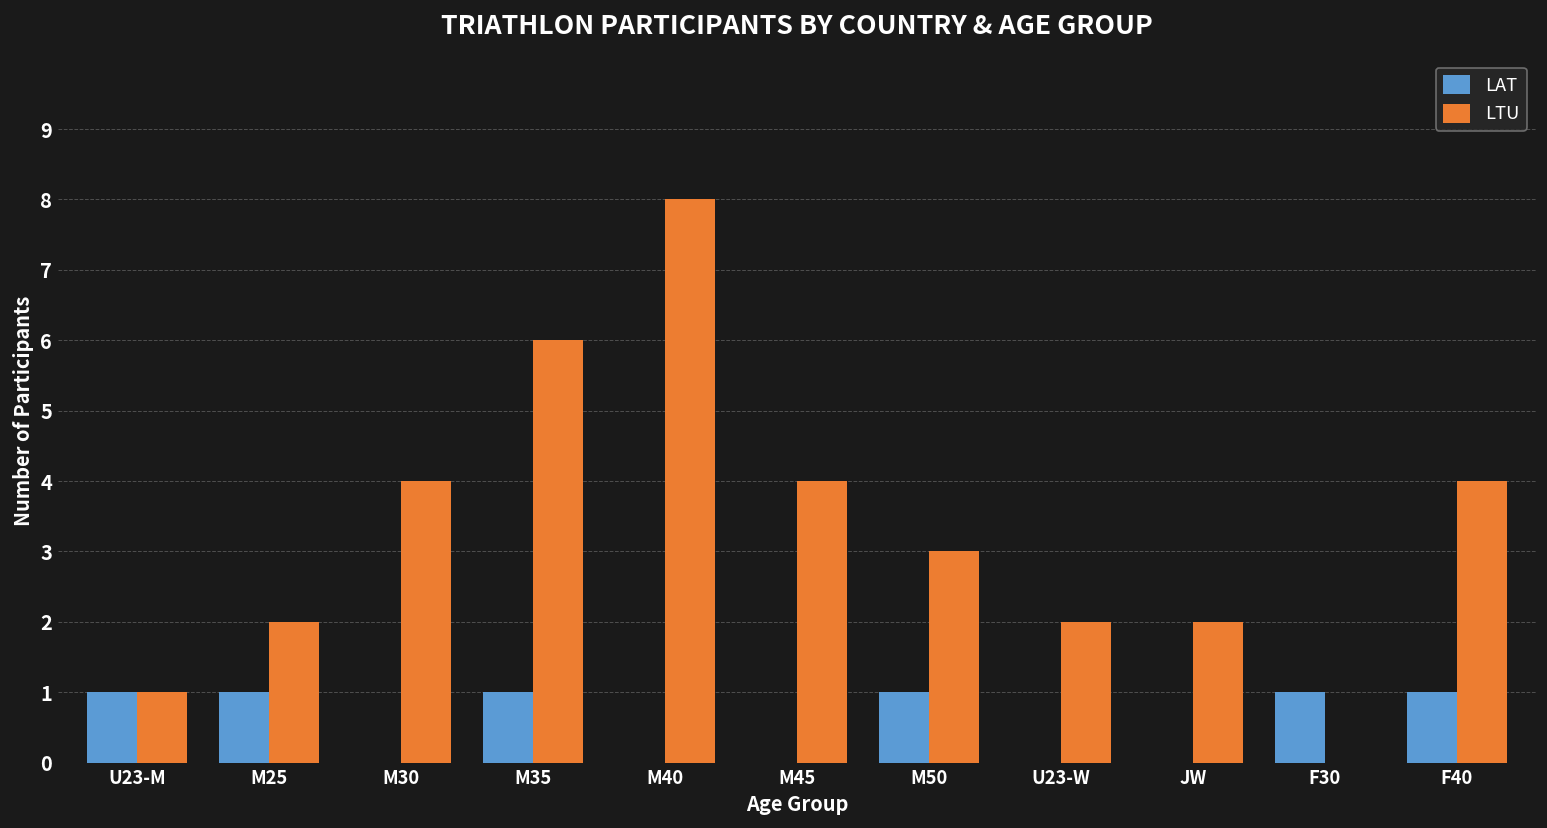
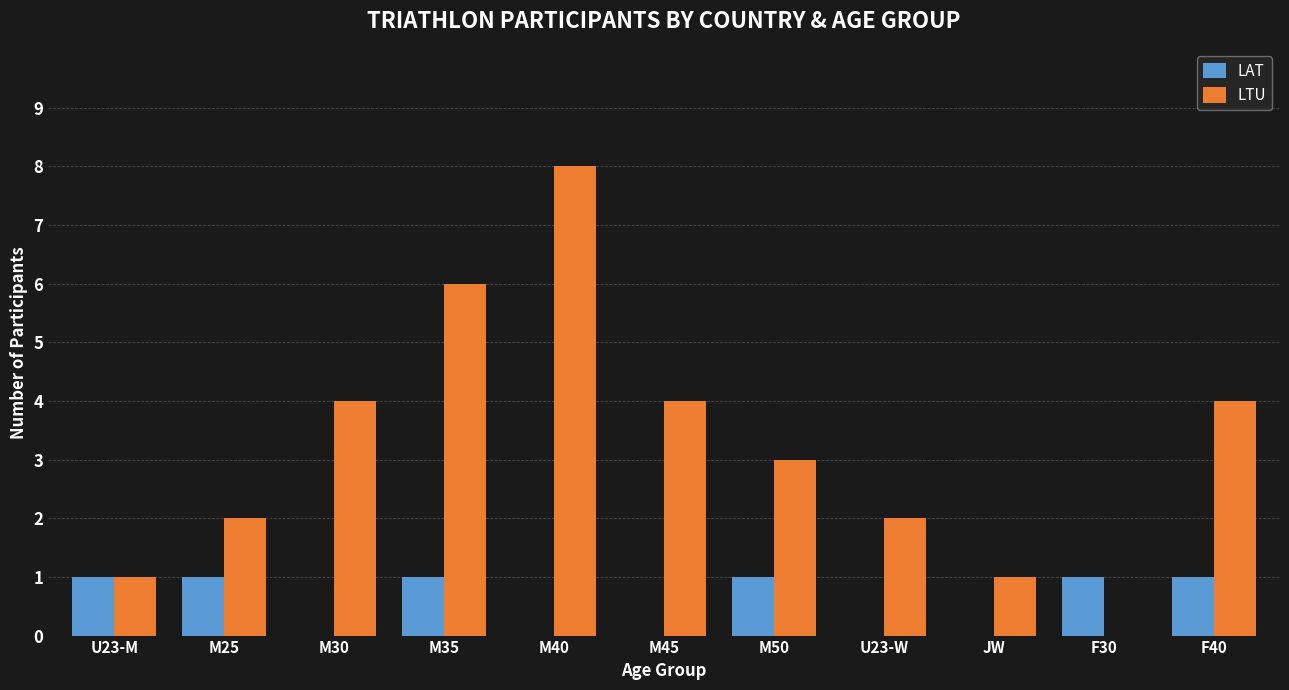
  {
    "LAT": {
      "U23-M": 1,
      "M25": 1,
      "M30": 0,
      "M35": 1,
      "M40": 0,
      "M45": 0,
      "M50": 1,
      "U23-W": 0,
      "JW": 0,
      "F30": 1,
      "F40": 1
    },
    "LTU": {
      "U23-M": 1,
      "M25": 2,
      "M30": 4,
      "M35": 6,
      "M40": 8,
      "M45": 4,
      "M50": 3,
      "U23-W": 2,
-     "JW": 2,
+     "JW": 1,
      "F30": 0,
      "F40": 4
    }
  }
